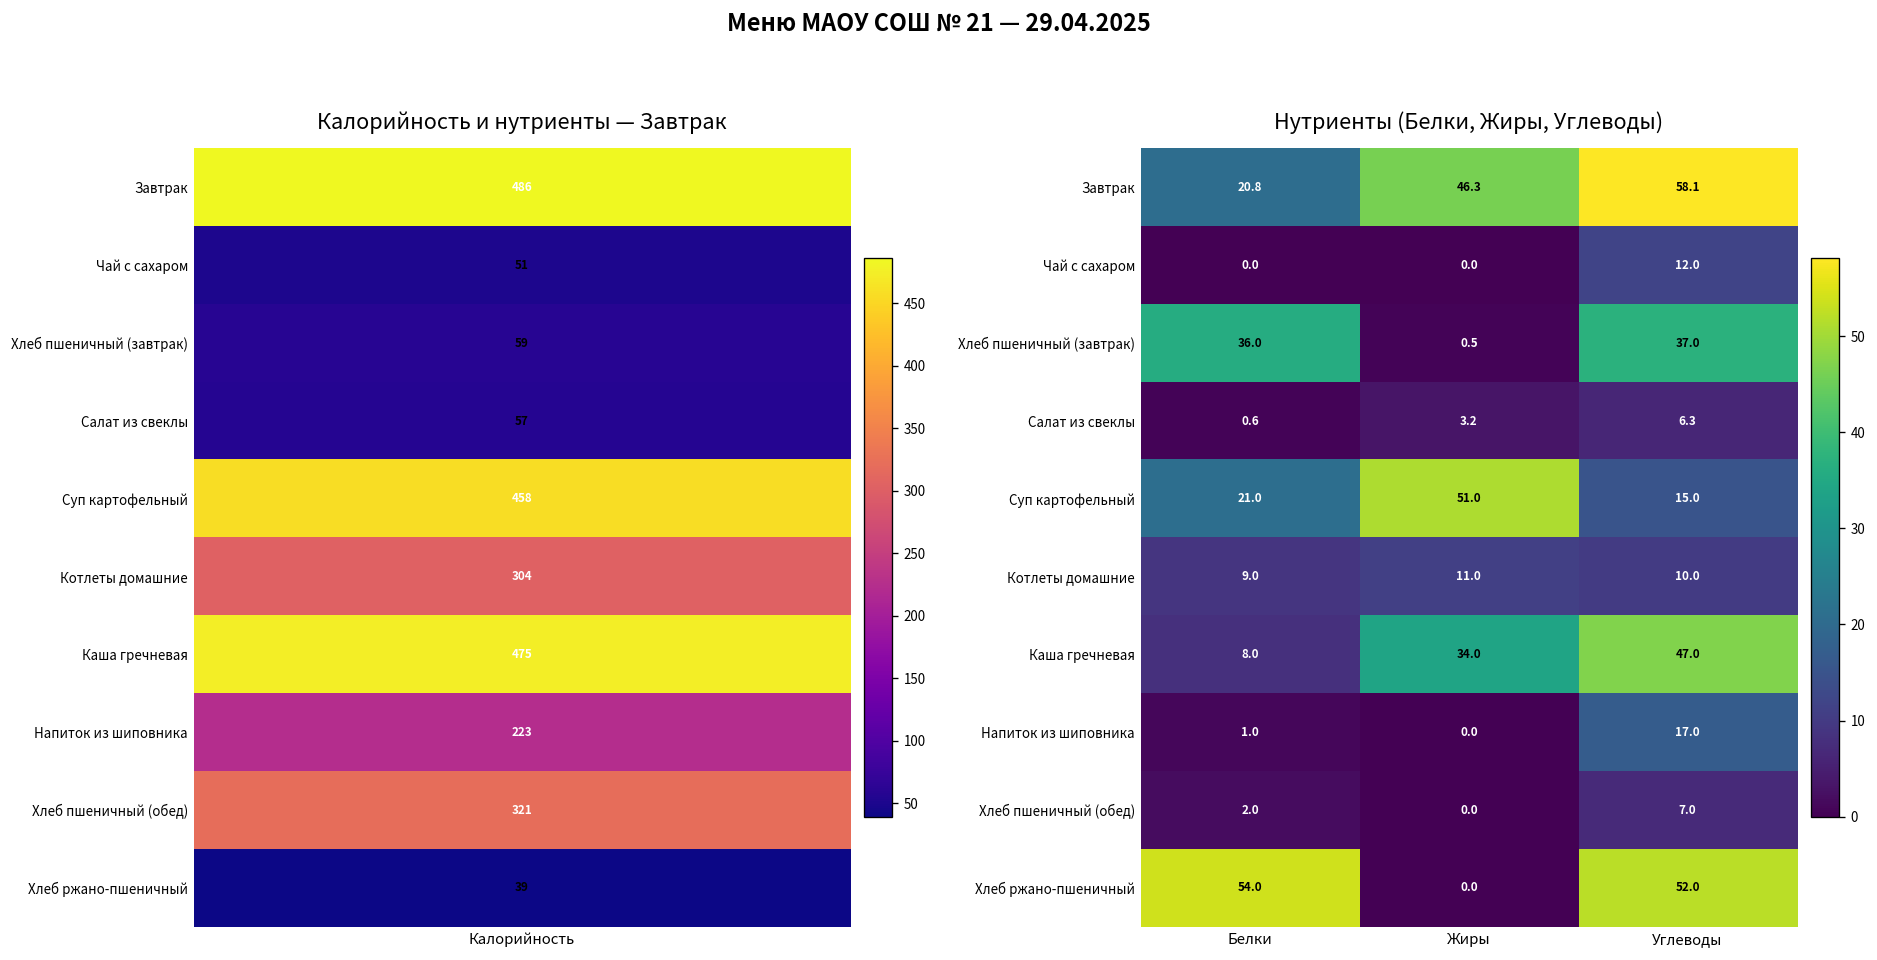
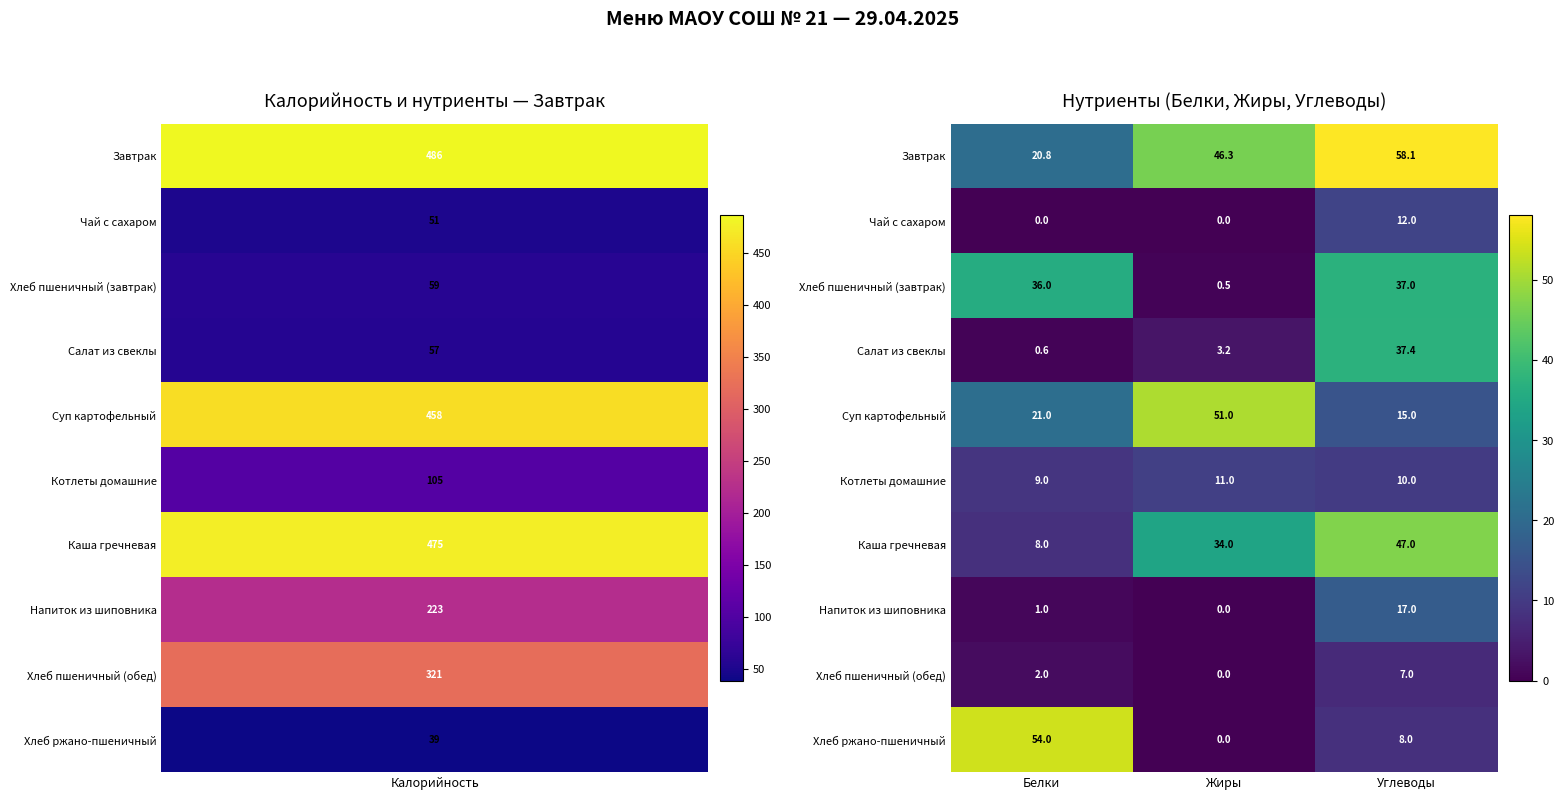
  {
    "Калорийность и нутриенты — Завтрак": {
      "Завтрак": {
        "Калорийность": 486
      },
      "Чай с сахаром": {
        "Калорийность": 51
      },
      "Хлеб пшеничный (завтрак)": {
        "Калорийность": 59
      },
      "Салат из свеклы": {
        "Калорийность": 57
      },
      "Суп картофельный": {
        "Калорийность": 458
      },
      "Котлеты домашние": {
-       "Калорийность": 304
+       "Калорийность": 105
      },
      "Каша гречневая": {
        "Калорийность": 475
      },
      "Напиток из шиповника": {
        "Калорийность": 223
      },
      "Хлеб пшеничный (обед)": {
        "Калорийность": 321
      },
      "Хлеб ржано-пшеничный": {
        "Калорийность": 39
      }
    },
    "Нутриенты (Белки, Жиры, Углеводы)": {
      "Завтрак": {
        "Белки": 20.8,
        "Жиры": 46.3,
        "Углеводы": 58.1
      },
      "Чай с сахаром": {
        "Белки": 0.0,
        "Жиры": 0.0,
        "Углеводы": 12.0
      },
      "Хлеб пшеничный (завтрак)": {
        "Белки": 36.0,
        "Жиры": 0.5,
        "Углеводы": 37.0
      },
      "Салат из свеклы": {
        "Белки": 0.6,
        "Жиры": 3.2,
-       "Углеводы": 6.3
+       "Углеводы": 37.4
      },
      "Суп картофельный": {
        "Белки": 21.0,
        "Жиры": 51.0,
        "Углеводы": 15.0
      },
      "Котлеты домашние": {
        "Белки": 9.0,
        "Жиры": 11.0,
        "Углеводы": 10.0
      },
      "Каша гречневая": {
        "Белки": 8.0,
        "Жиры": 34.0,
        "Углеводы": 47.0
      },
      "Напиток из шиповника": {
        "Белки": 1.0,
        "Жиры": 0.0,
        "Углеводы": 17.0
      },
      "Хлеб пшеничный (обед)": {
        "Белки": 2.0,
        "Жиры": 0.0,
        "Углеводы": 7.0
      },
      "Хлеб ржано-пшеничный": {
        "Белки": 54.0,
        "Жиры": 0.0,
-       "Углеводы": 52.0
+       "Углеводы": 8.0
      }
    }
  }
